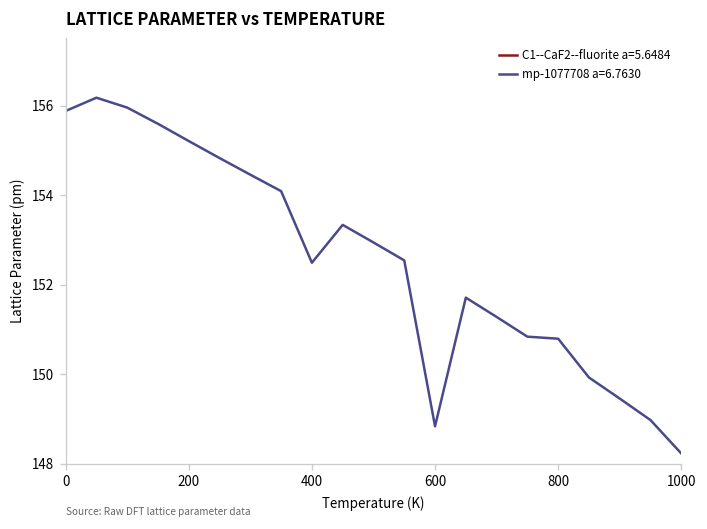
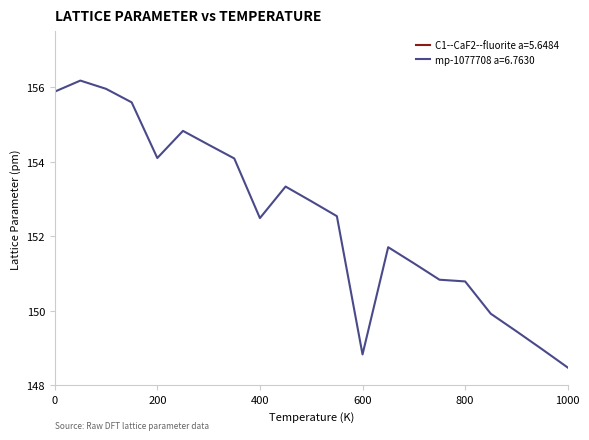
  {
    "mp-1077708 a=6.7630": {
      "0": 155.9,
-     "200": 155.2,
+     "200": 154.1,
      "400": 152.5,
      "600": 148.8,
      "800": 150.8,
-     "1000": 148.2
+     "1000": 148.5
    }
  }
